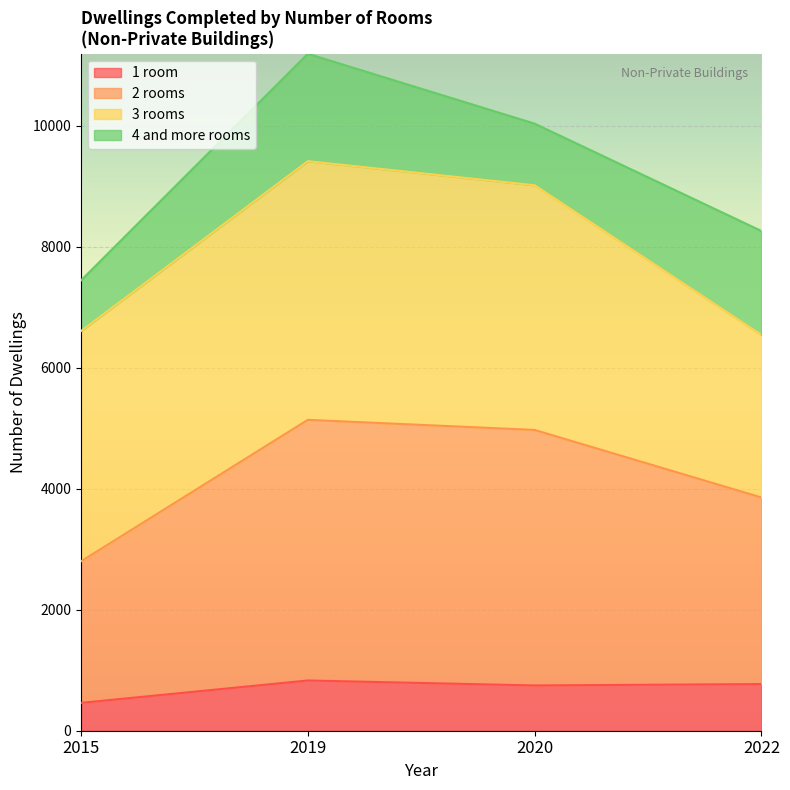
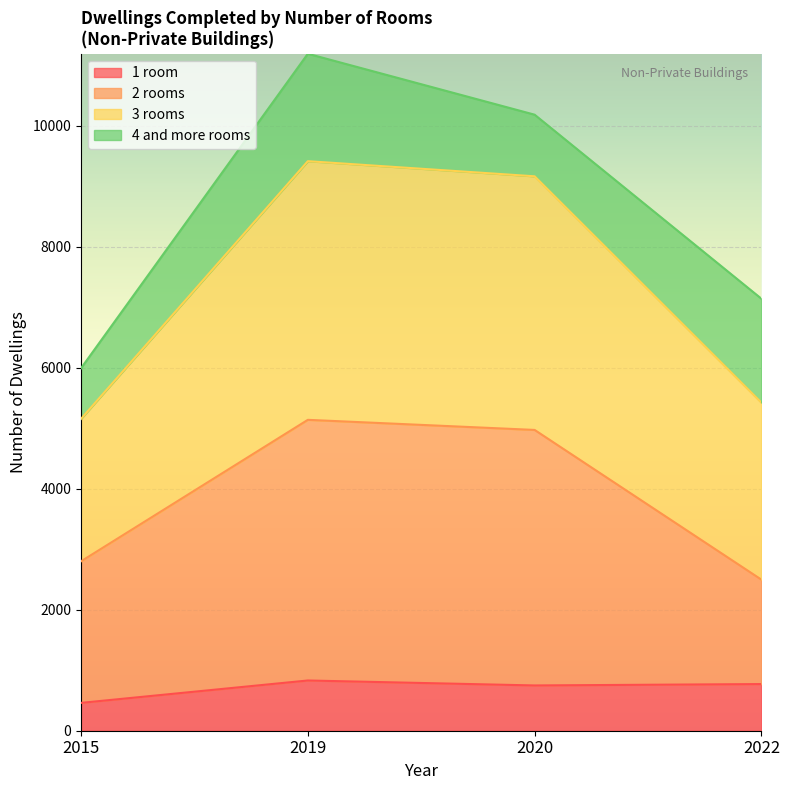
  {
    "1 room": {
      "2015": 500,
      "2019": 800,
      "2020": 700,
      "2022": 800
    },
    "2 rooms": {
      "2015": 2300,
      "2019": 4300,
      "2020": 4200,
-     "2022": 3100
+     "2022": 1700
    },
    "3 rooms": {
-     "2015": 3800,
+     "2015": 2400,
      "2019": 4300,
-     "2020": 4000,
-     "2022": 2700
+     "2020": 4200,
+     "2022": 2900
    },
    "4 and more rooms": {
      "2015": 800,
      "2019": 1800,
      "2020": 1000,
      "2022": 1700
    }
  }
